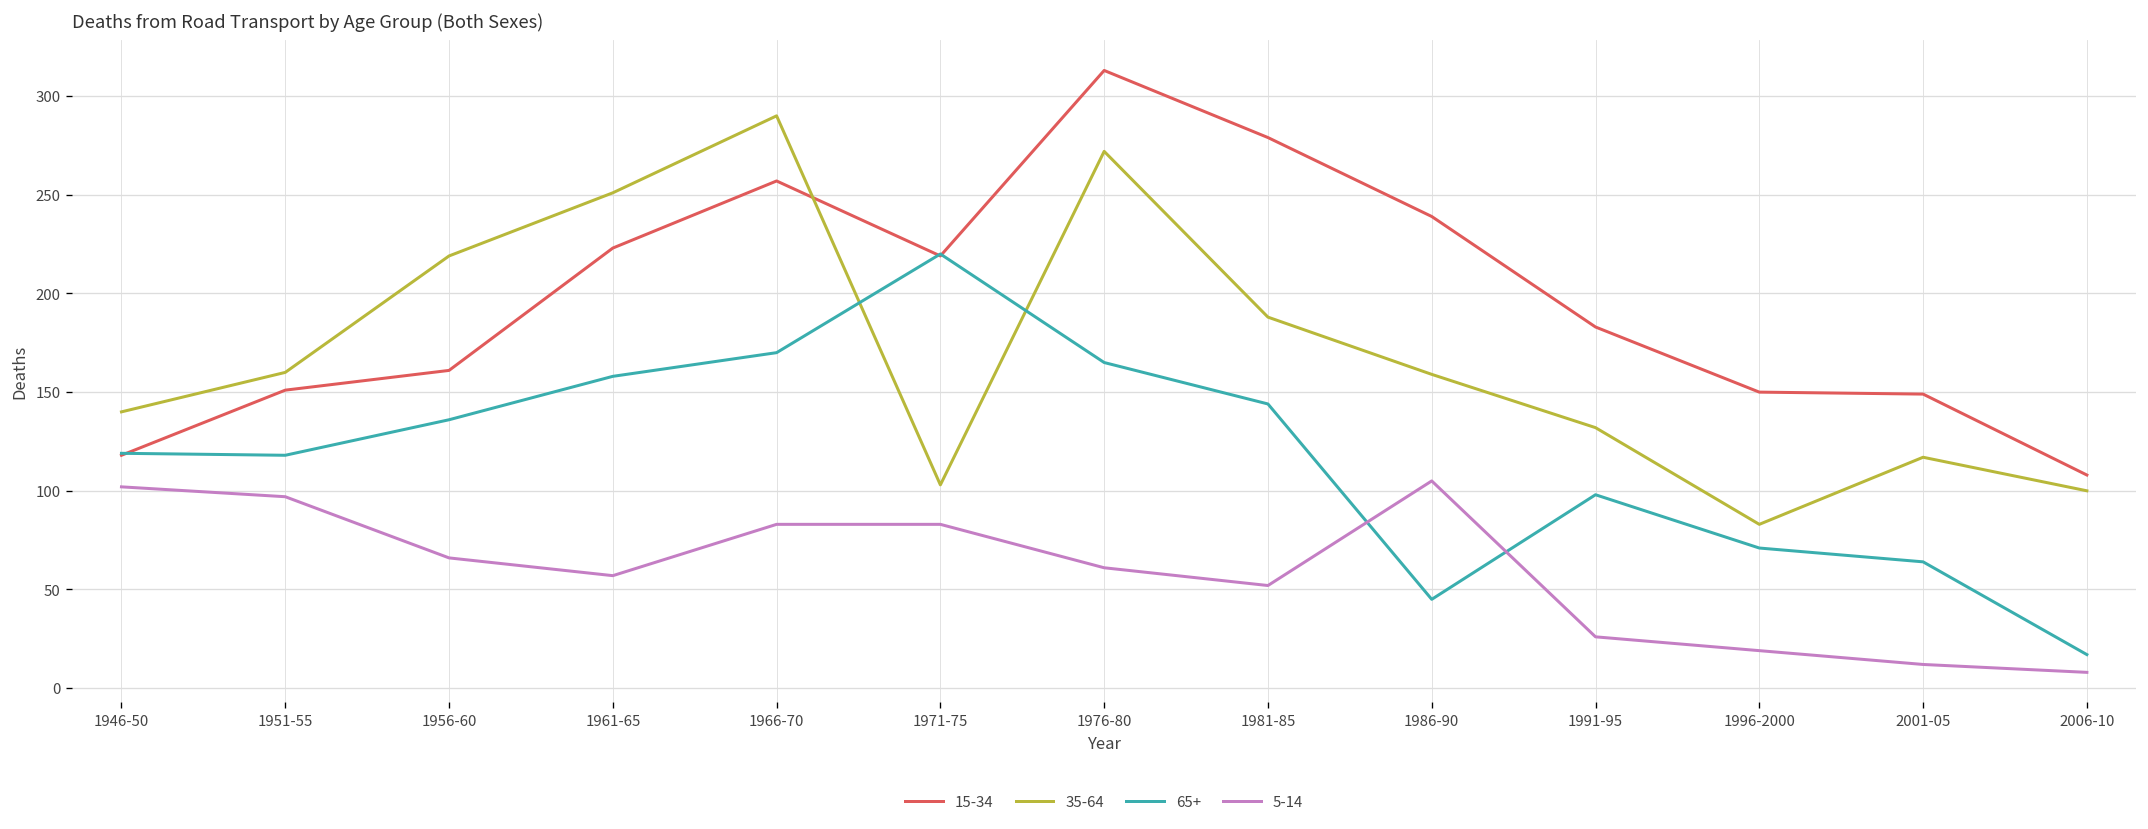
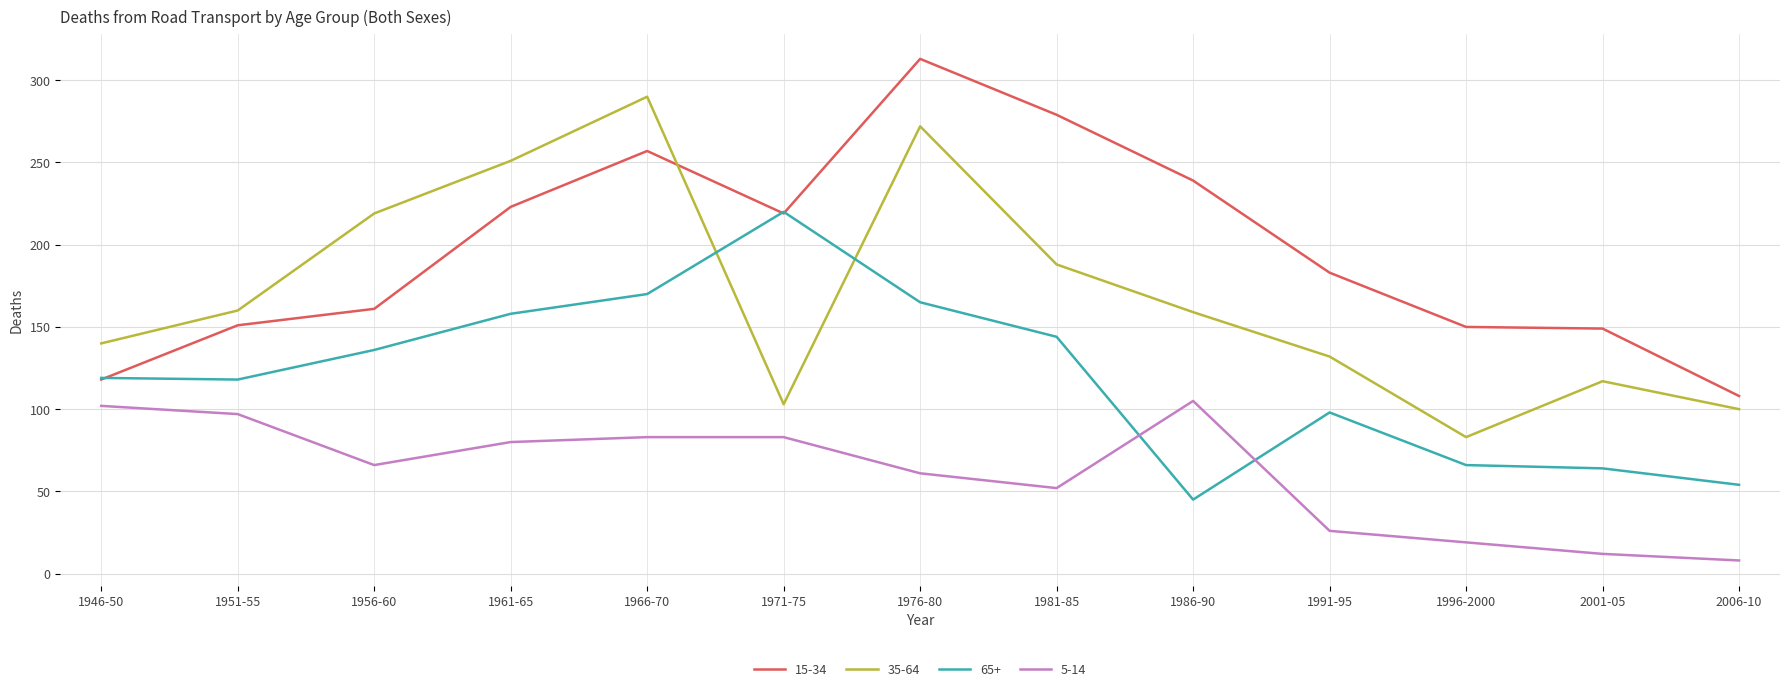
  {
    "15-34": {
      "1951-55": 151,
      "1956-60": 161,
      "1961-65": 223,
      "1966-70": 257,
      "1976-80": 313,
      "1981-85": 279,
      "1986-90": 239,
      "1991-95": 183,
      "1996-2000": 150,
      "2001-05": 149,
      "2006-10": 108
    },
    "35-64": {
      "1946-50": 140,
      "1951-55": 160,
      "1956-60": 219,
      "1961-65": 251,
      "1966-70": 290,
      "1971-75": 103,
      "1976-80": 272,
      "1981-85": 188,
      "1986-90": 159,
      "1991-95": 132,
      "1996-2000": 83,
      "2001-05": 117,
      "2006-10": 100
    },
    "65+": {
      "1951-55": 118,
      "1956-60": 136,
      "1961-65": 158,
      "1966-70": 170,
      "1976-80": 165,
      "1981-85": 144,
      "1986-90": 45,
      "1991-95": 98,
-     "1996-2000": 71,
+     "1996-2000": 66,
      "2001-05": 64,
-     "2006-10": 17
+     "2006-10": 54
    },
    "5-14": {
      "1946-50": 102,
      "1951-55": 97,
      "1956-60": 66,
-     "1961-65": 57,
+     "1961-65": 80,
      "1966-70": 83,
      "1971-75": 83,
      "1976-80": 61,
      "1981-85": 52,
      "1986-90": 105,
      "1991-95": 26,
      "1996-2000": 19,
      "2001-05": 12,
      "2006-10": 8
    }
  }
